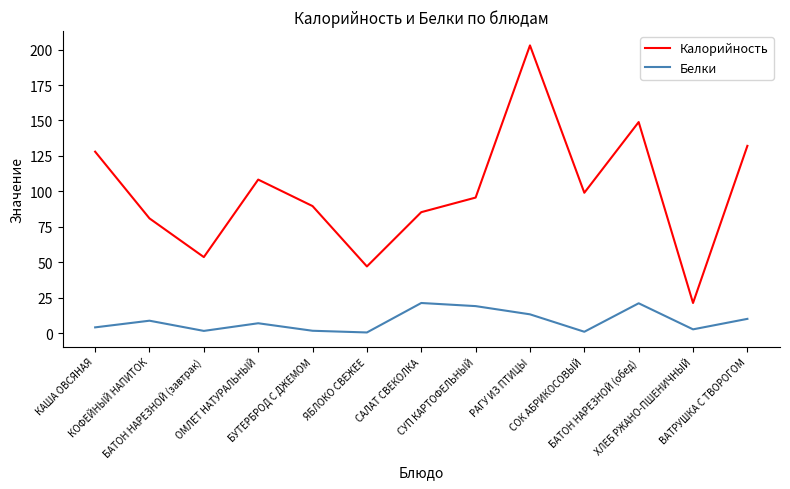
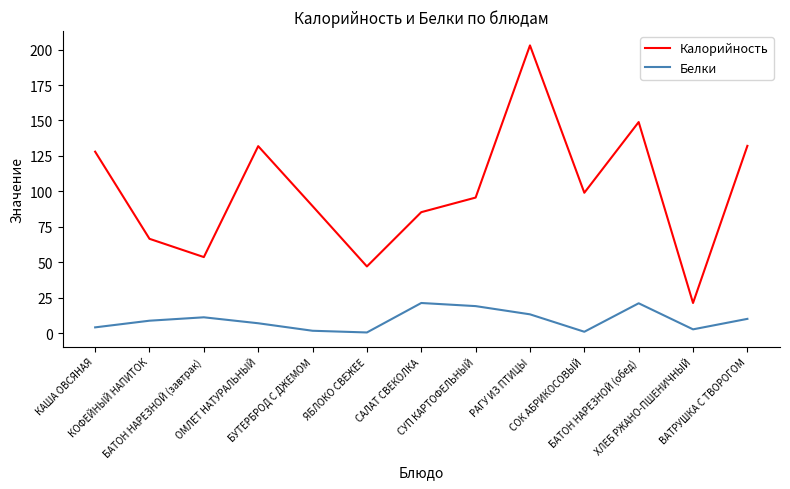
  {
    "Калорийность": {
      "КАША ОВСЯНАЯ": 128,
-     "КОФЕЙНЫЙ НАПИТОК": 81,
+     "КОФЕЙНЫЙ НАПИТОК": 67,
      "БАТОН НАРЕЗНОЙ (завтрак)": 54,
-     "ОМЛЕТ НАТУРАЛЬНЫЙ": 108,
+     "ОМЛЕТ НАТУРАЛЬНЫЙ": 132,
      "БУТЕРБРОД С ДЖЕМОМ": 90,
      "ЯБЛОКО СВЕЖЕЕ": 47,
      "САЛАТ СВЕКОЛКА": 85,
      "СУП КАРТОФЕЛЬНЫЙ": 96,
      "РАГУ ИЗ ПТИЦЫ": 203,
      "СОК АБРИКОСОВЫЙ": 99,
      "БАТОН НАРЕЗНОЙ (обед)": 149,
      "ХЛЕБ РЖАНО-ПШЕНИЧНЫЙ": 21,
      "ВАТРУШКА С ТВОРОГОМ": 132
    },
    "Белки": {
      "КАША ОВСЯНАЯ": 4,
      "КОФЕЙНЫЙ НАПИТОК": 9,
-     "БАТОН НАРЕЗНОЙ (завтрак)": 2,
+     "БАТОН НАРЕЗНОЙ (завтрак)": 11,
      "ОМЛЕТ НАТУРАЛЬНЫЙ": 7,
      "БУТЕРБРОД С ДЖЕМОМ": 2,
      "ЯБЛОКО СВЕЖЕЕ": 0,
      "САЛАТ СВЕКОЛКА": 21,
      "СУП КАРТОФЕЛЬНЫЙ": 19,
      "РАГУ ИЗ ПТИЦЫ": 13,
      "СОК АБРИКОСОВЫЙ": 1,
      "БАТОН НАРЕЗНОЙ (обед)": 21,
      "ХЛЕБ РЖАНО-ПШЕНИЧНЫЙ": 3,
      "ВАТРУШКА С ТВОРОГОМ": 10
    }
  }
